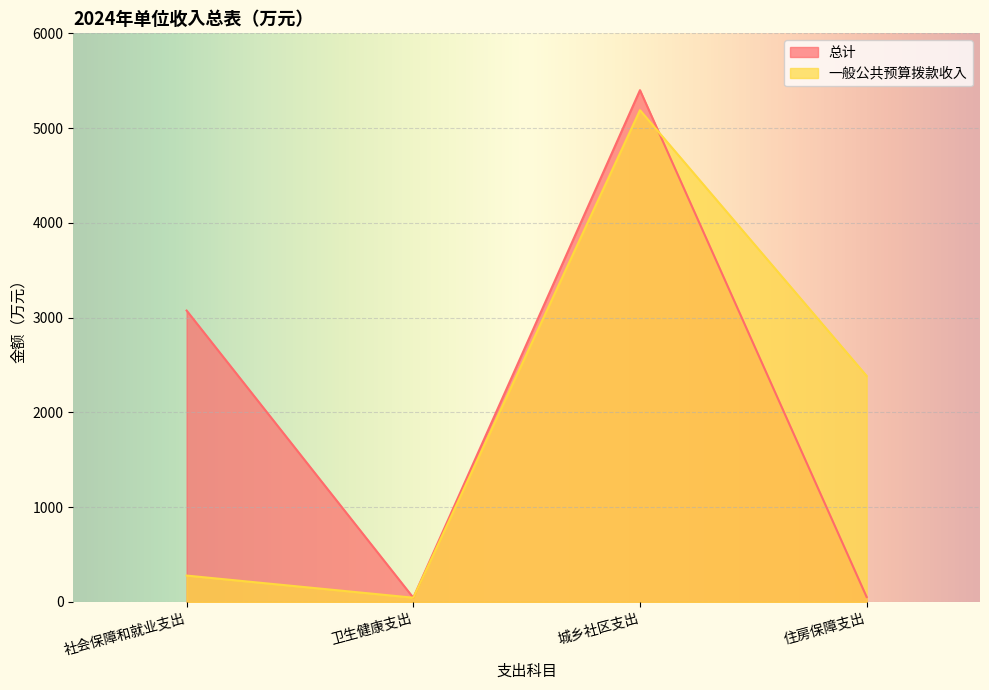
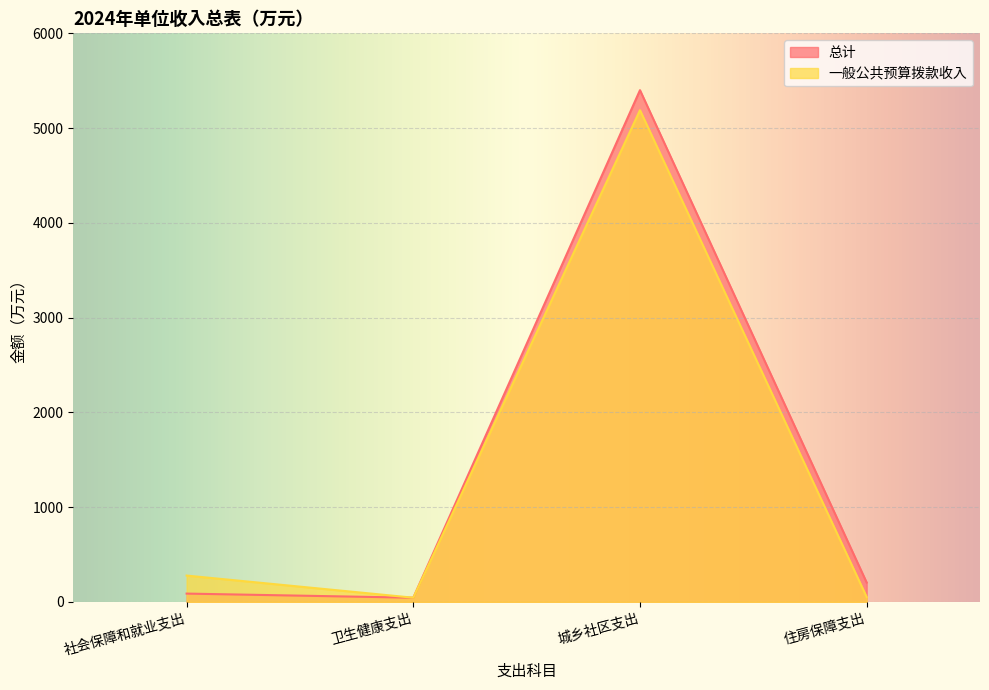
  {
    "总计": {
-     "社会保障和就业支出": 3100,
+     "社会保障和就业支出": 100,
      "城乡社区支出": 5400,
-     "住房保障支出": 100
+     "住房保障支出": 200
    },
    "一般公共预算拨款收入": {
      "社会保障和就业支出": 300,
      "城乡社区支出": 5200,
-     "住房保障支出": 2400
+     "住房保障支出": 100
    }
  }
